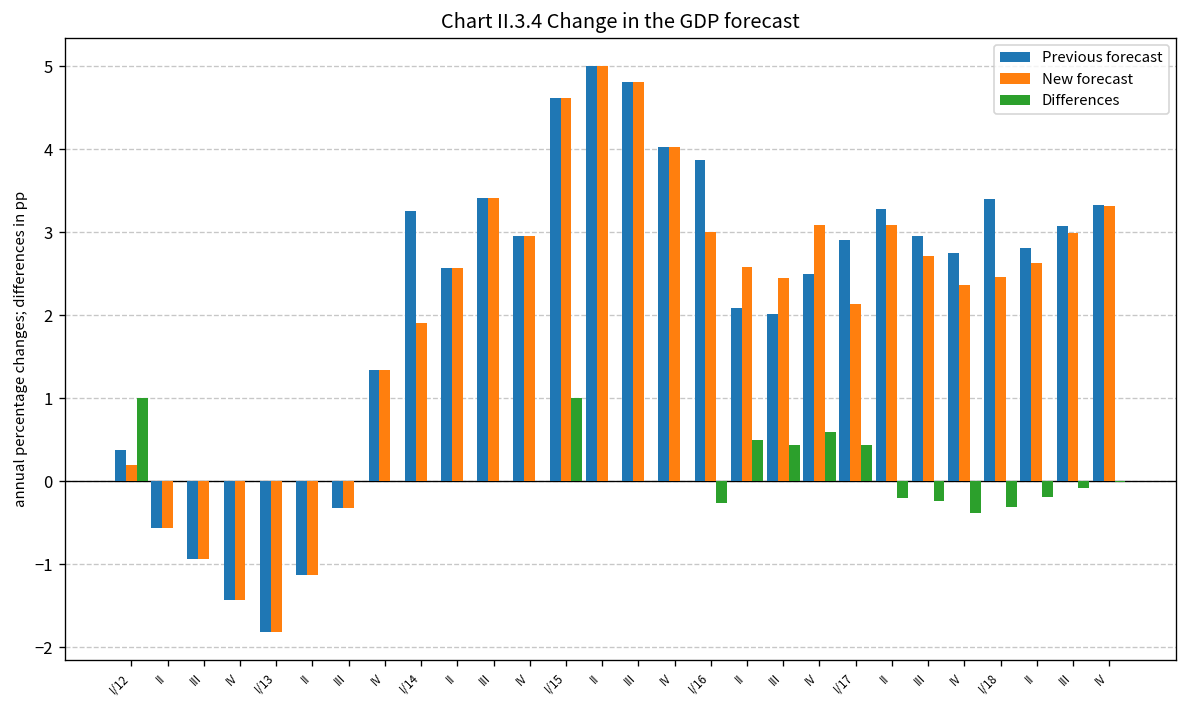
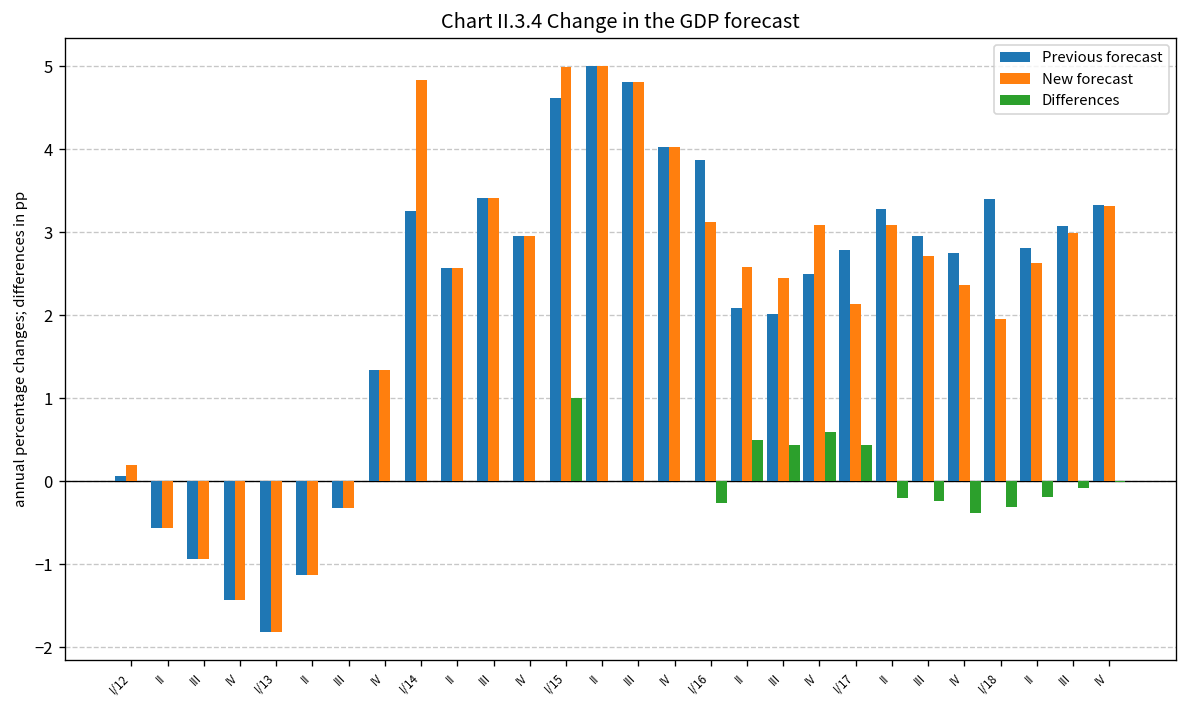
  {
    "Previous forecast": {
-     "I/12": 0.4,
+     "I/12": 0.1,
      "I/13": -1.8,
      "I/14": 3.3,
      "I/15": 4.6,
      "I/16": 3.9,
-     "I/17": 2.9,
+     "I/17": 2.8,
      "I/18": 3.4
    },
    "New forecast": {
      "I/12": 0.2,
      "I/13": -1.8,
-     "I/14": 1.9,
-     "I/15": 4.6,
-     "I/16": 3.0,
+     "I/14": 4.8,
+     "I/15": 5.0,
+     "I/16": 3.1,
      "I/17": 2.1,
-     "I/18": 2.5
+     "I/18": 2.0
    },
    "Differences": {
-     "I/12": 1,
+     "I/12": 0,
      "I/13": 0,
      "I/14": 0,
      "I/15": 1,
      "I/16": -0.3,
      "I/17": 0.4,
      "I/18": -0.3
    }
  }
